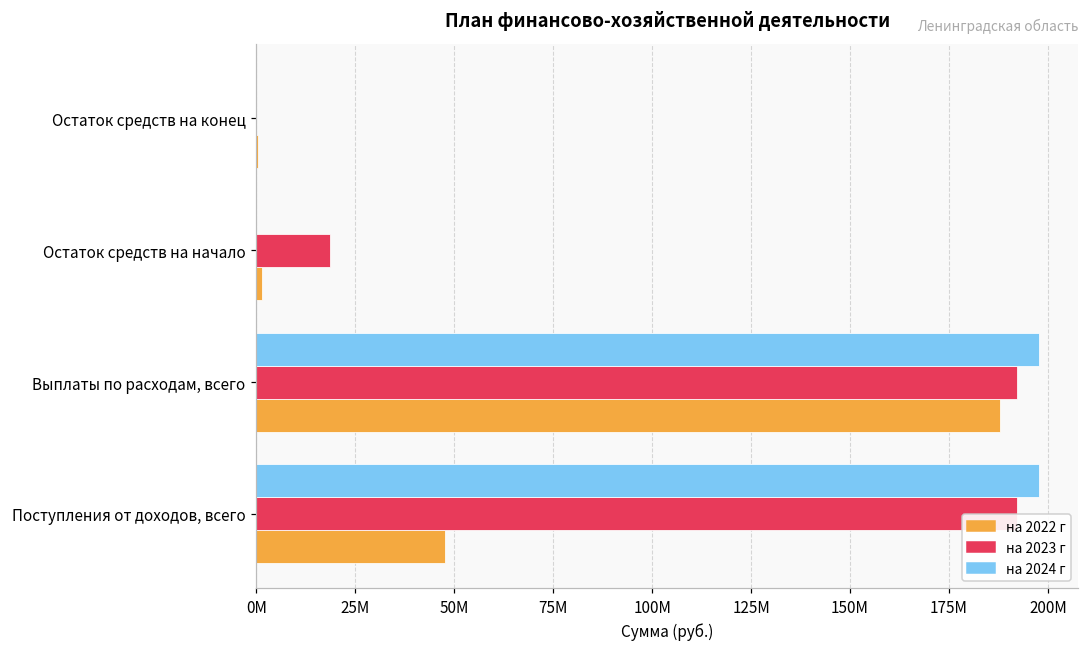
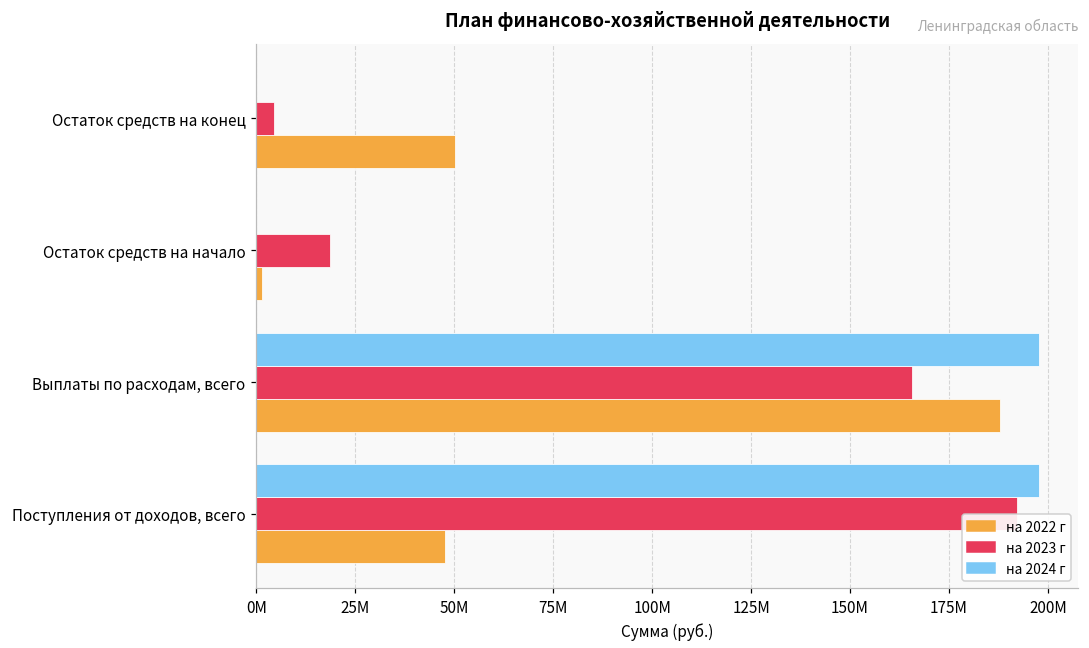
  {
    "на 2022 г": {
-     "Остаток средств на конец": 0,
+     "Остаток средств на конец": 50000000,
      "Остаток средств на начало": 1000000,
      "Выплаты по расходам, всего": 188000000,
      "Поступления от доходов, всего": 48000000
    },
    "на 2023 г": {
-     "Остаток средств на конец": 0,
+     "Остаток средств на конец": 4000000,
      "Остаток средств на начало": 19000000,
-     "Выплаты по расходам, всего": 192000000
+     "Выплаты по расходам, всего": 166000000
    },
    "на 2024 г": {
      "Остаток средств на конец": 0,
      "Остаток средств на начало": 0,
      "Выплаты по расходам, всего": 198000000,
      "Поступления от доходов, всего": 198000000
    }
  }
